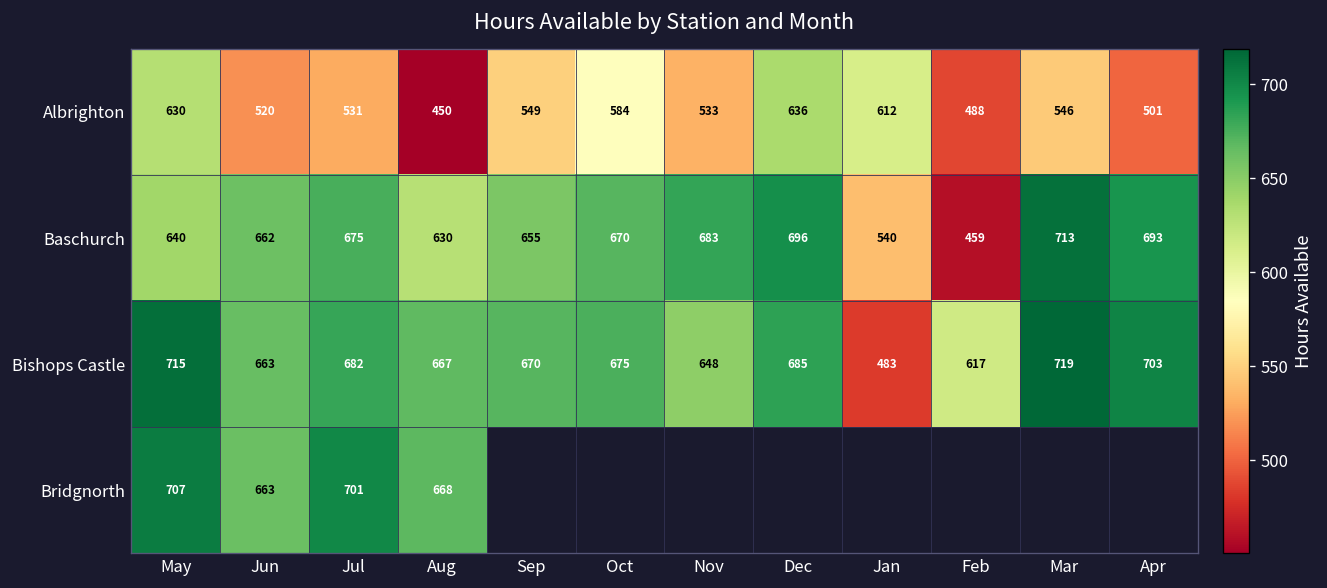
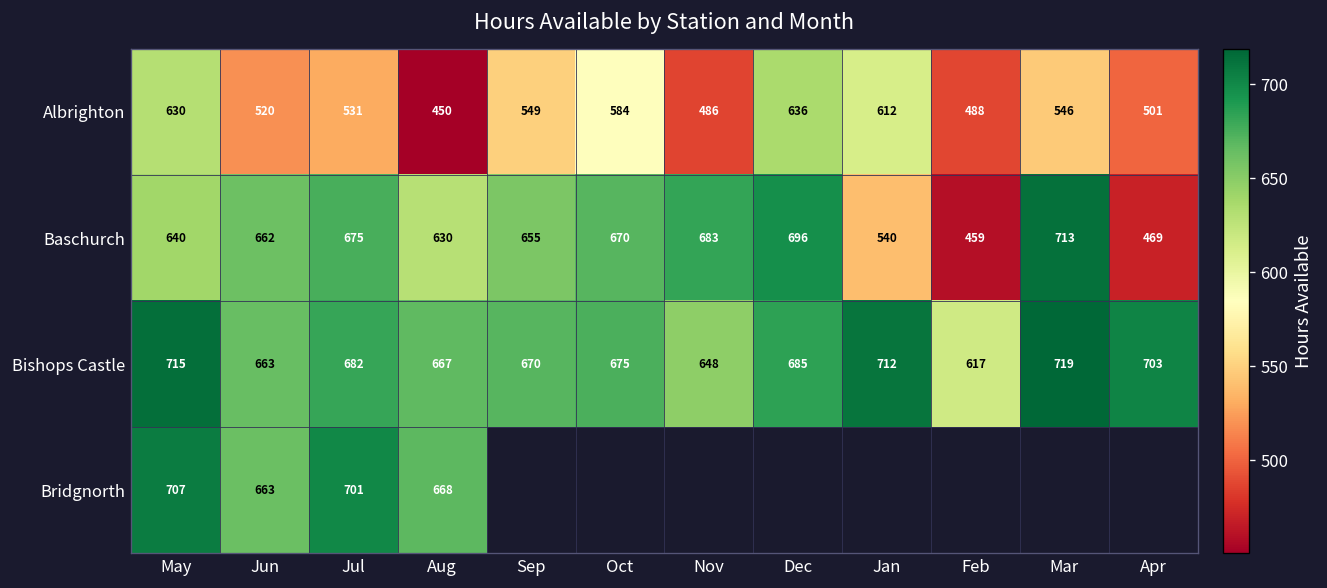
  {
    "Albrighton": {
      "May": 630,
      "Jun": 520,
      "Jul": 531,
      "Aug": 450,
      "Sep": 549,
      "Oct": 584,
-     "Nov": 533,
+     "Nov": 486,
      "Dec": 636,
      "Jan": 612,
      "Feb": 488,
      "Mar": 546,
      "Apr": 501
    },
    "Baschurch": {
      "May": 640,
      "Jun": 662,
      "Jul": 675,
      "Aug": 630,
      "Sep": 655,
      "Oct": 670,
      "Nov": 683,
      "Dec": 696,
      "Jan": 540,
      "Feb": 459,
      "Mar": 713,
-     "Apr": 693
+     "Apr": 469
    },
    "Bishops Castle": {
      "May": 715,
      "Jun": 663,
      "Jul": 682,
      "Aug": 667,
      "Sep": 670,
      "Oct": 675,
      "Nov": 648,
      "Dec": 685,
-     "Jan": 483,
+     "Jan": 712,
      "Feb": 617,
      "Mar": 719,
      "Apr": 703
    },
    "Bridgnorth": {
      "May": 707,
      "Jun": 663,
      "Jul": 701,
      "Aug": 668
    }
  }
